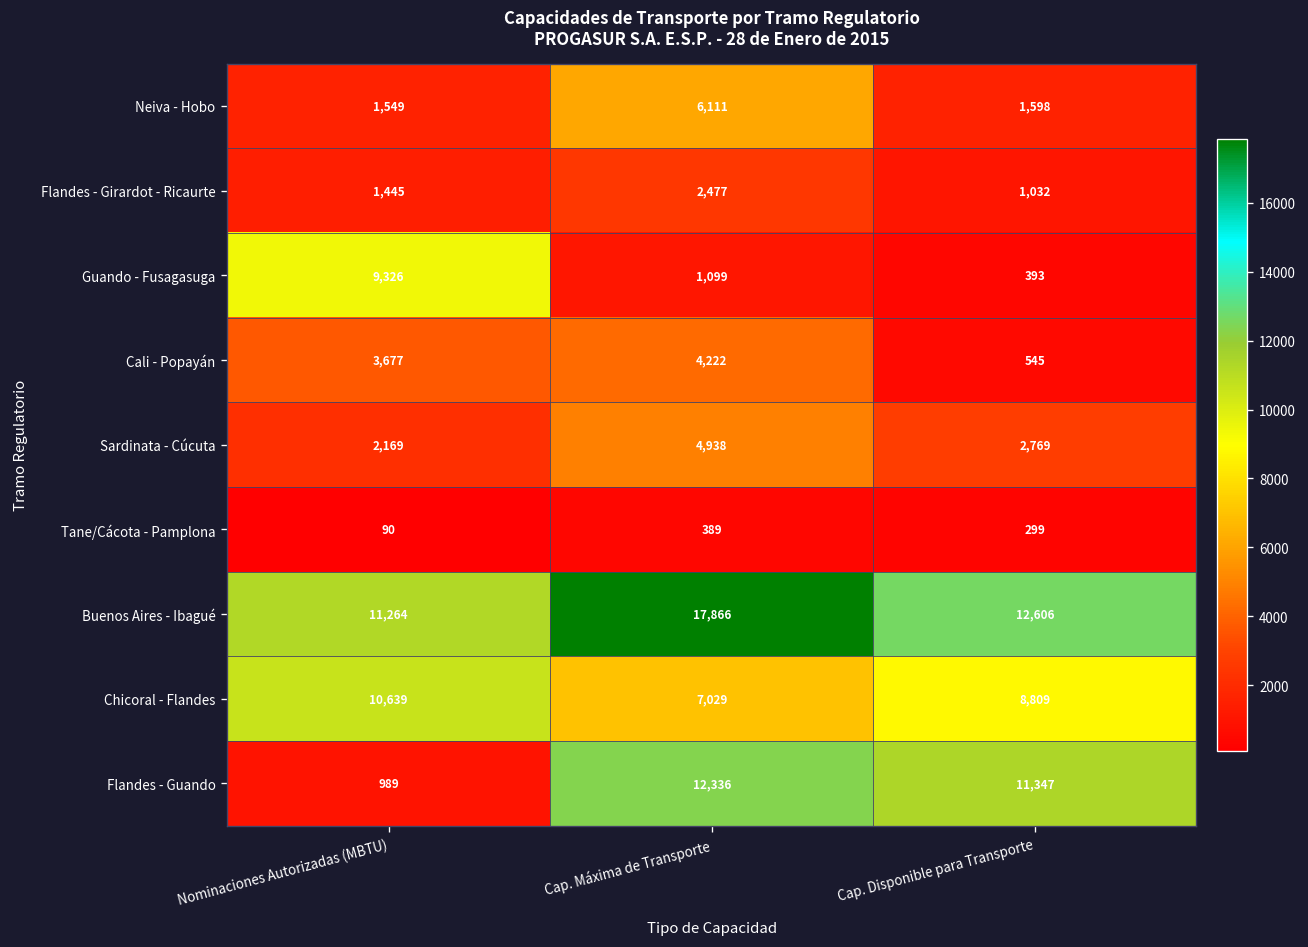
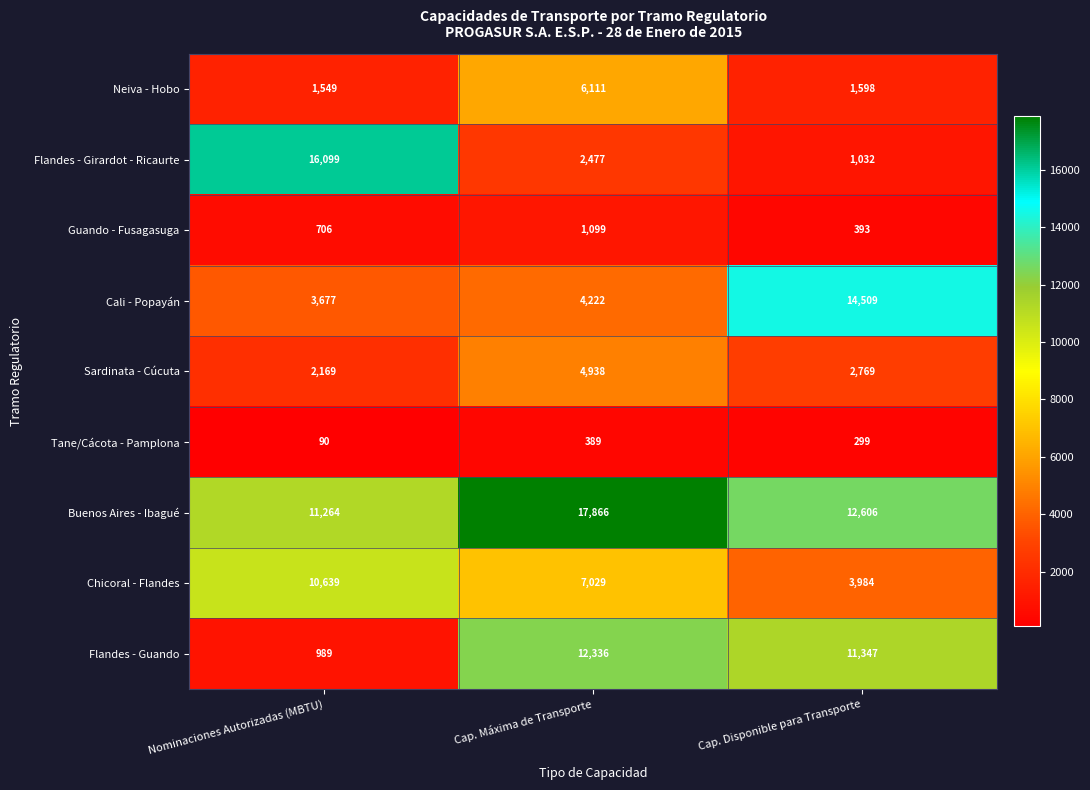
  {
    "Neiva - Hobo": {
      "Nominaciones Autorizadas (MBTU)": "1,549",
      "Cap. Máxima de Transporte": "6,111",
      "Cap. Disponible para Transporte": "1,598"
    },
    "Flandes - Girardot - Ricaurte": {
-     "Nominaciones Autorizadas (MBTU)": "1,445",
+     "Nominaciones Autorizadas (MBTU)": "16,099",
      "Cap. Máxima de Transporte": "2,477",
      "Cap. Disponible para Transporte": "1,032"
    },
    "Guando - Fusagasuga": {
-     "Nominaciones Autorizadas (MBTU)": "9,326",
+     "Nominaciones Autorizadas (MBTU)": "706",
      "Cap. Máxima de Transporte": "1,099",
      "Cap. Disponible para Transporte": "393"
    },
    "Cali - Popayán": {
      "Nominaciones Autorizadas (MBTU)": "3,677",
      "Cap. Máxima de Transporte": "4,222",
-     "Cap. Disponible para Transporte": "545"
+     "Cap. Disponible para Transporte": "14,509"
    },
    "Sardinata - Cúcuta": {
      "Nominaciones Autorizadas (MBTU)": "2,169",
      "Cap. Máxima de Transporte": "4,938",
      "Cap. Disponible para Transporte": "2,769"
    },
    "Tane/Cácota - Pamplona": {
      "Nominaciones Autorizadas (MBTU)": "90",
      "Cap. Máxima de Transporte": "389",
      "Cap. Disponible para Transporte": "299"
    },
    "Buenos Aires - Ibagué": {
      "Nominaciones Autorizadas (MBTU)": "11,264",
      "Cap. Máxima de Transporte": "17,866",
      "Cap. Disponible para Transporte": "12,606"
    },
    "Chicoral - Flandes": {
      "Nominaciones Autorizadas (MBTU)": "10,639",
      "Cap. Máxima de Transporte": "7,029",
-     "Cap. Disponible para Transporte": "8,809"
+     "Cap. Disponible para Transporte": "3,984"
    },
    "Flandes - Guando": {
      "Nominaciones Autorizadas (MBTU)": "989",
      "Cap. Máxima de Transporte": "12,336",
      "Cap. Disponible para Transporte": "11,347"
    }
  }
